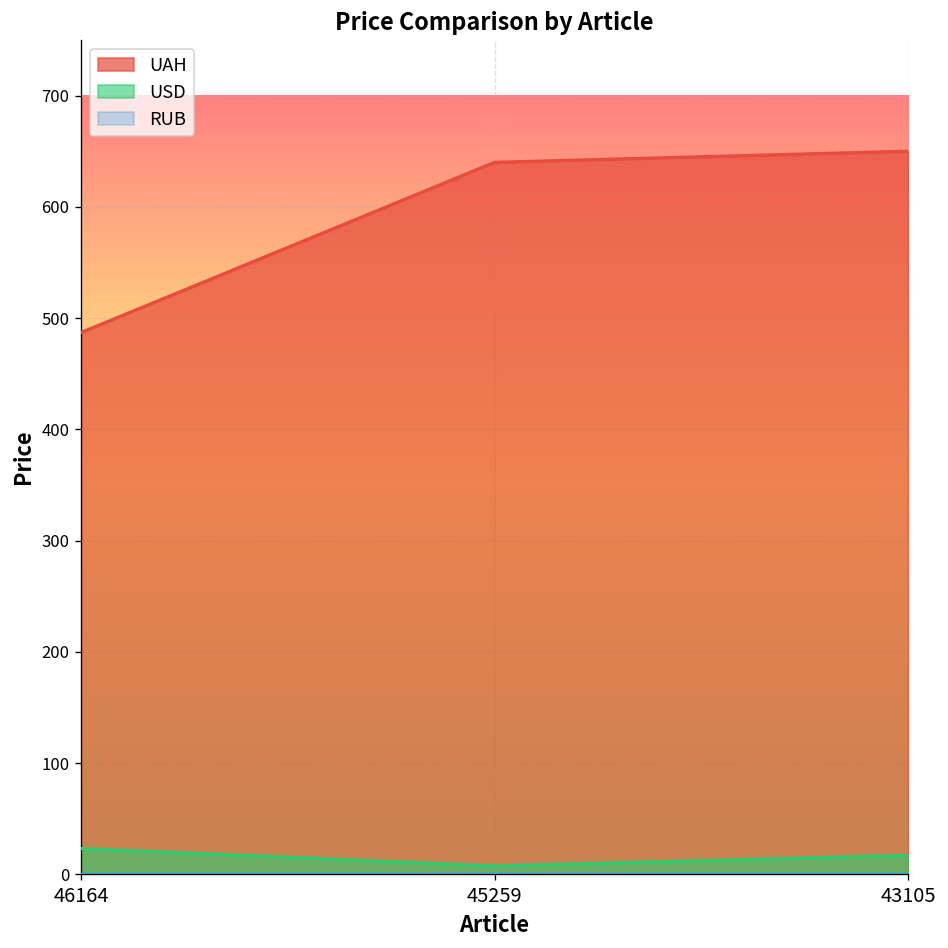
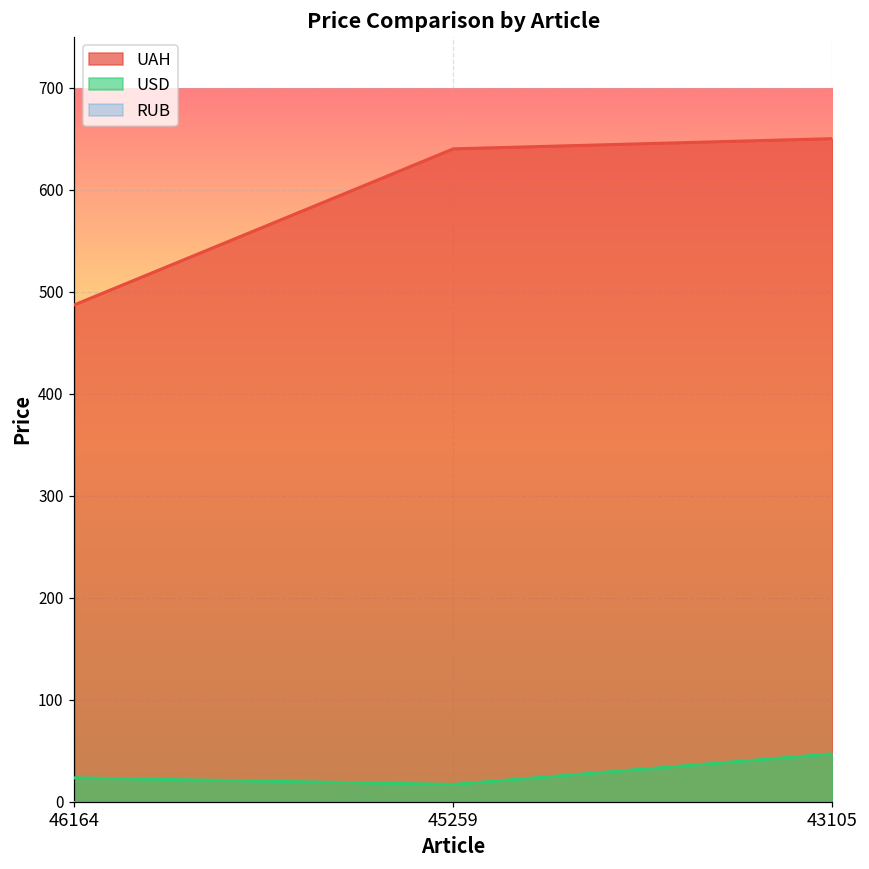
  {
    "UAH": {
      "46164": 490,
      "45259": 640,
      "43105": 650
    },
    "USD": {
      "46164": 20,
-     "45259": 10,
-     "43105": 20
+     "45259": 20,
+     "43105": 50
    },
    "RUB": {
      "46164": 0,
      "45259": 0,
      "43105": 0
    }
  }
